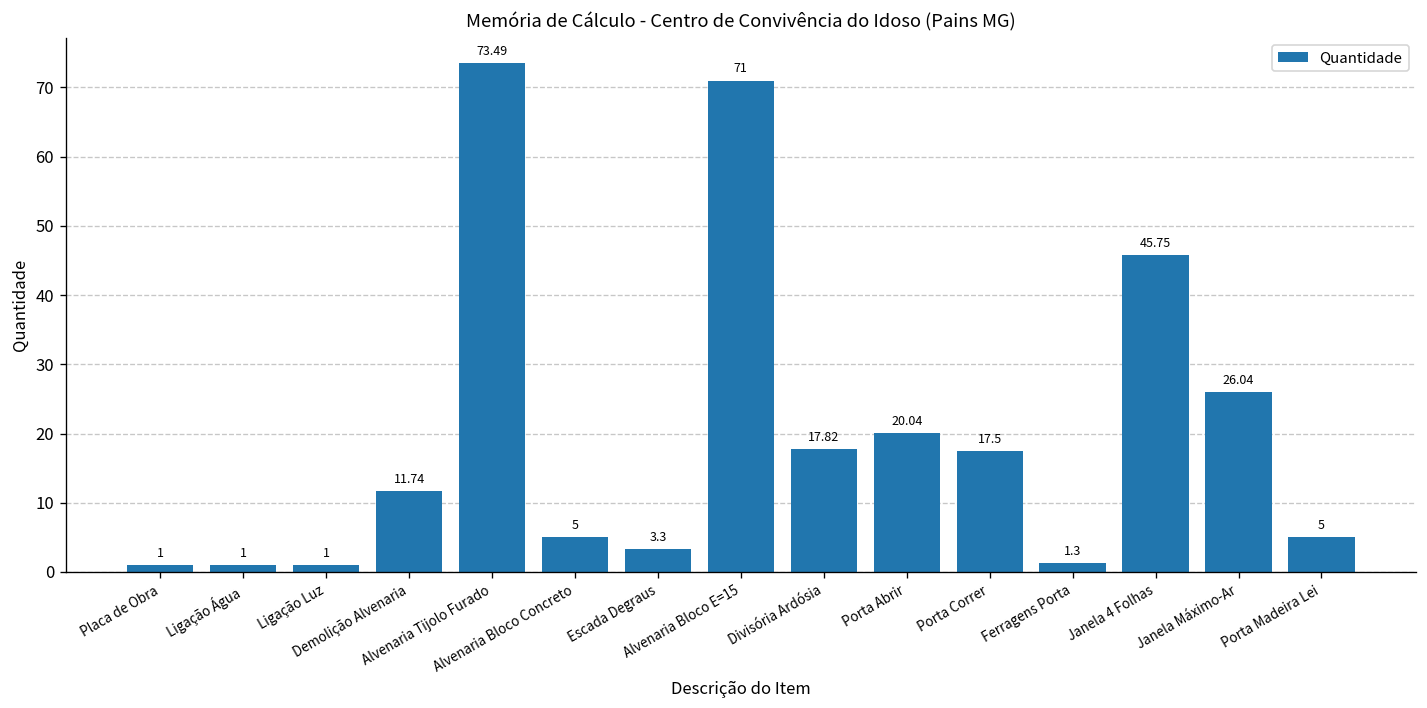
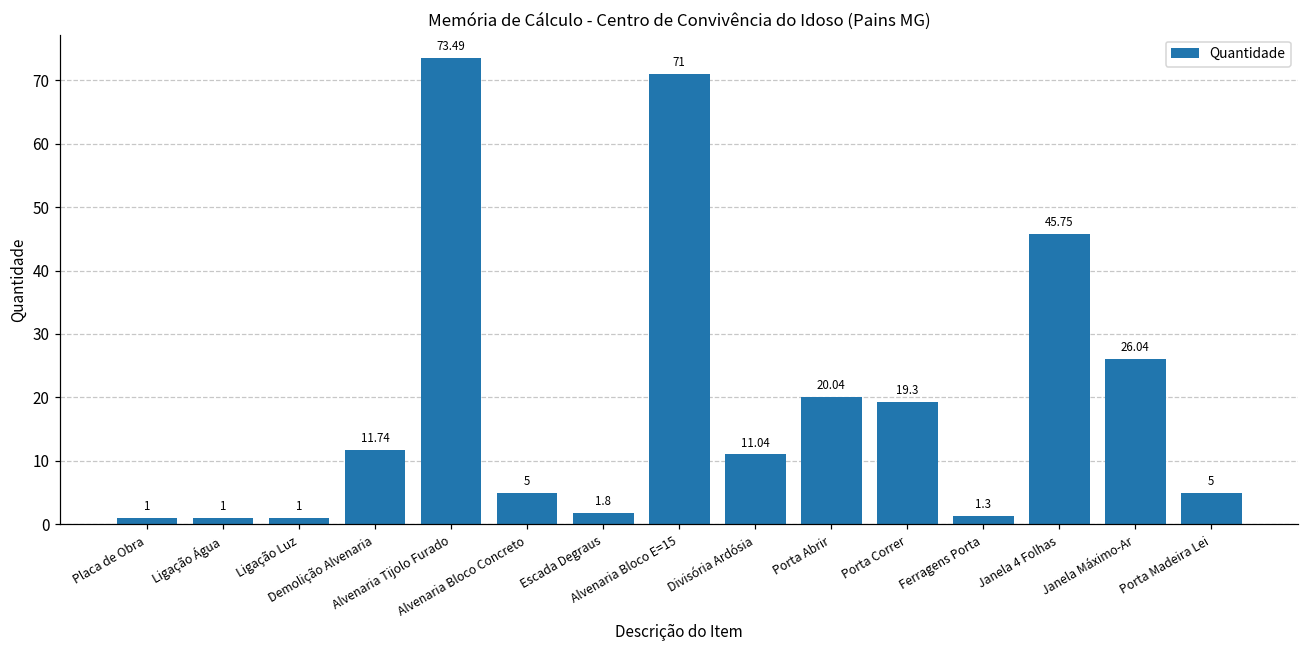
  {
    "Placa de Obra": 1,
    "Ligação Água": 1,
    "Ligação Luz": 1,
    "Demolição Alvenaria": 11.74,
    "Alvenaria Tijolo Furado": 73.49,
    "Alvenaria Bloco Concreto": 5,
-   "Escada Degraus": 3.3,
+   "Escada Degraus": 1.8,
    "Alvenaria Bloco E=15": 71,
-   "Divisória Ardósia": 17.82,
+   "Divisória Ardósia": 11.04,
    "Porta Abrir": 20.04,
-   "Porta Correr": 17.5,
+   "Porta Correr": 19.3,
    "Ferragens Porta": 1.3,
    "Janela 4 Folhas": 45.75,
    "Janela Máximo-Ar": 26.04,
    "Porta Madeira Lei": 5
  }
